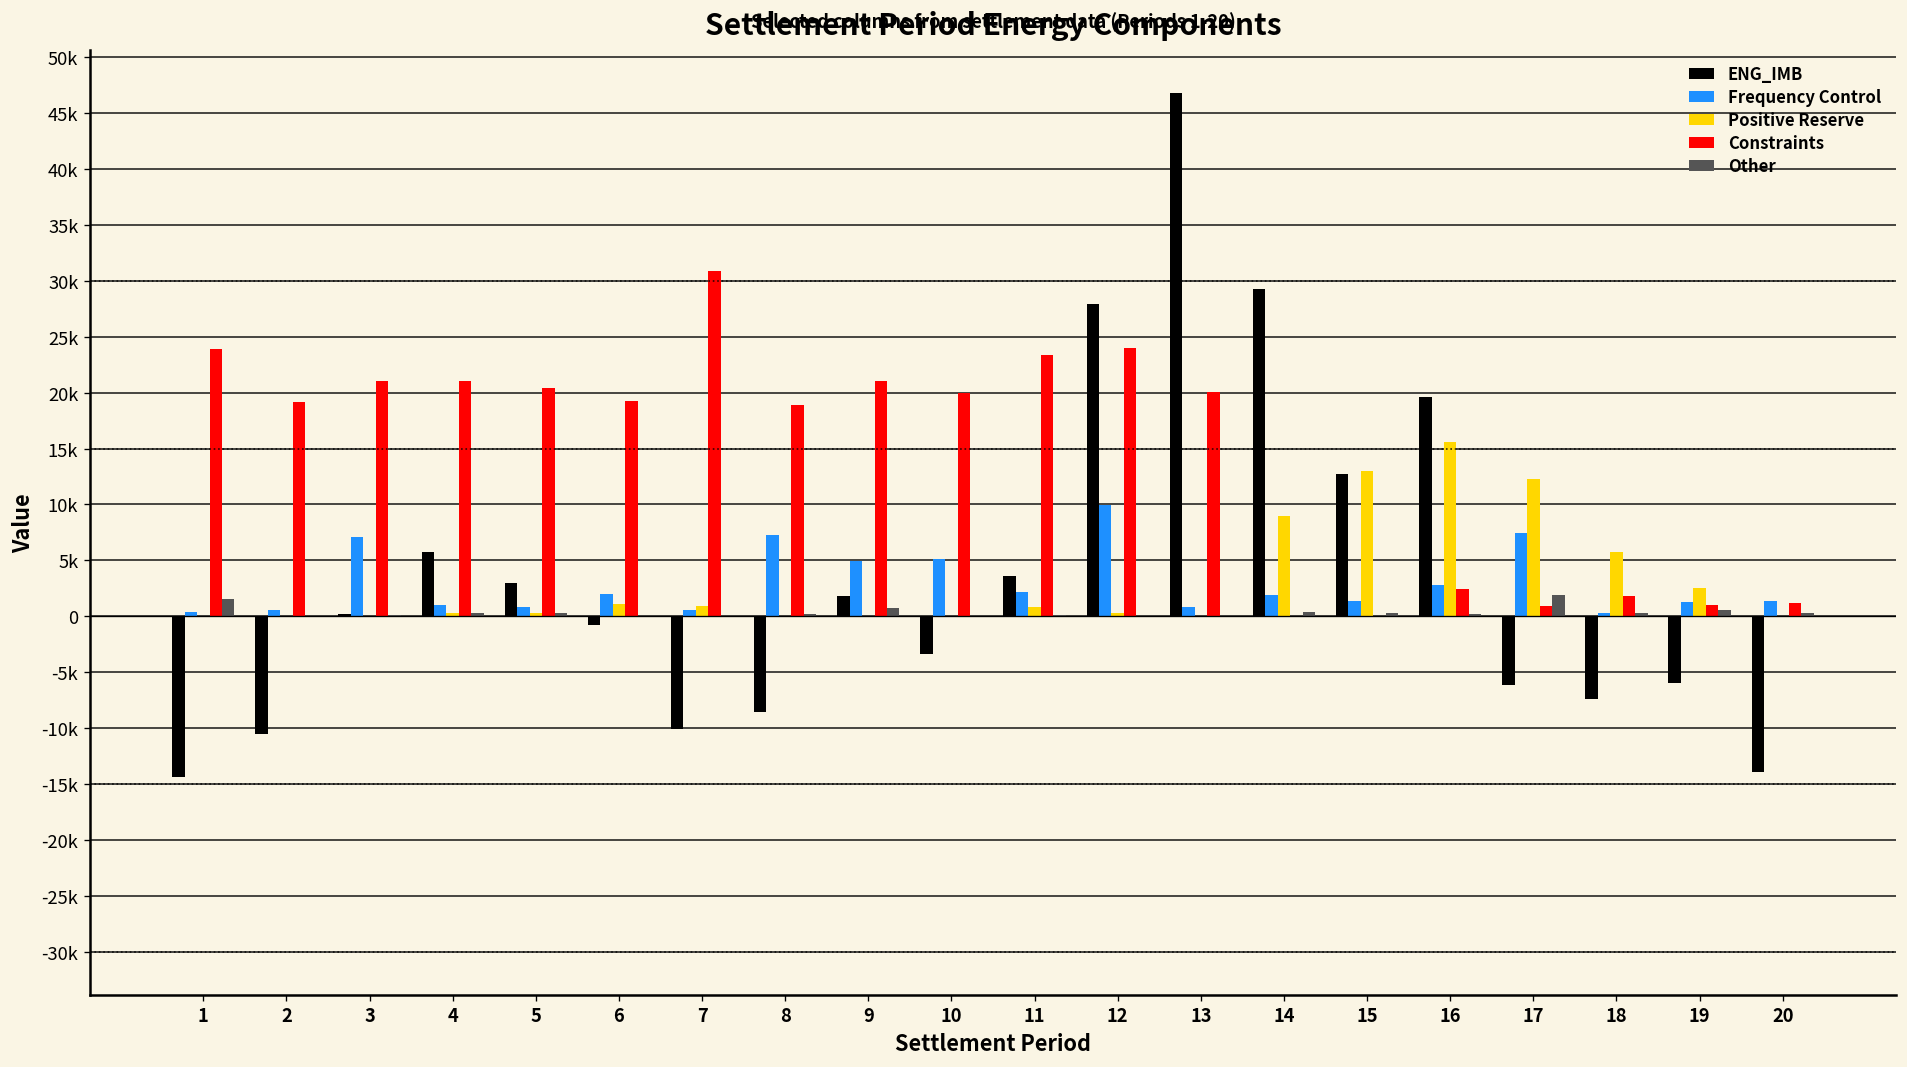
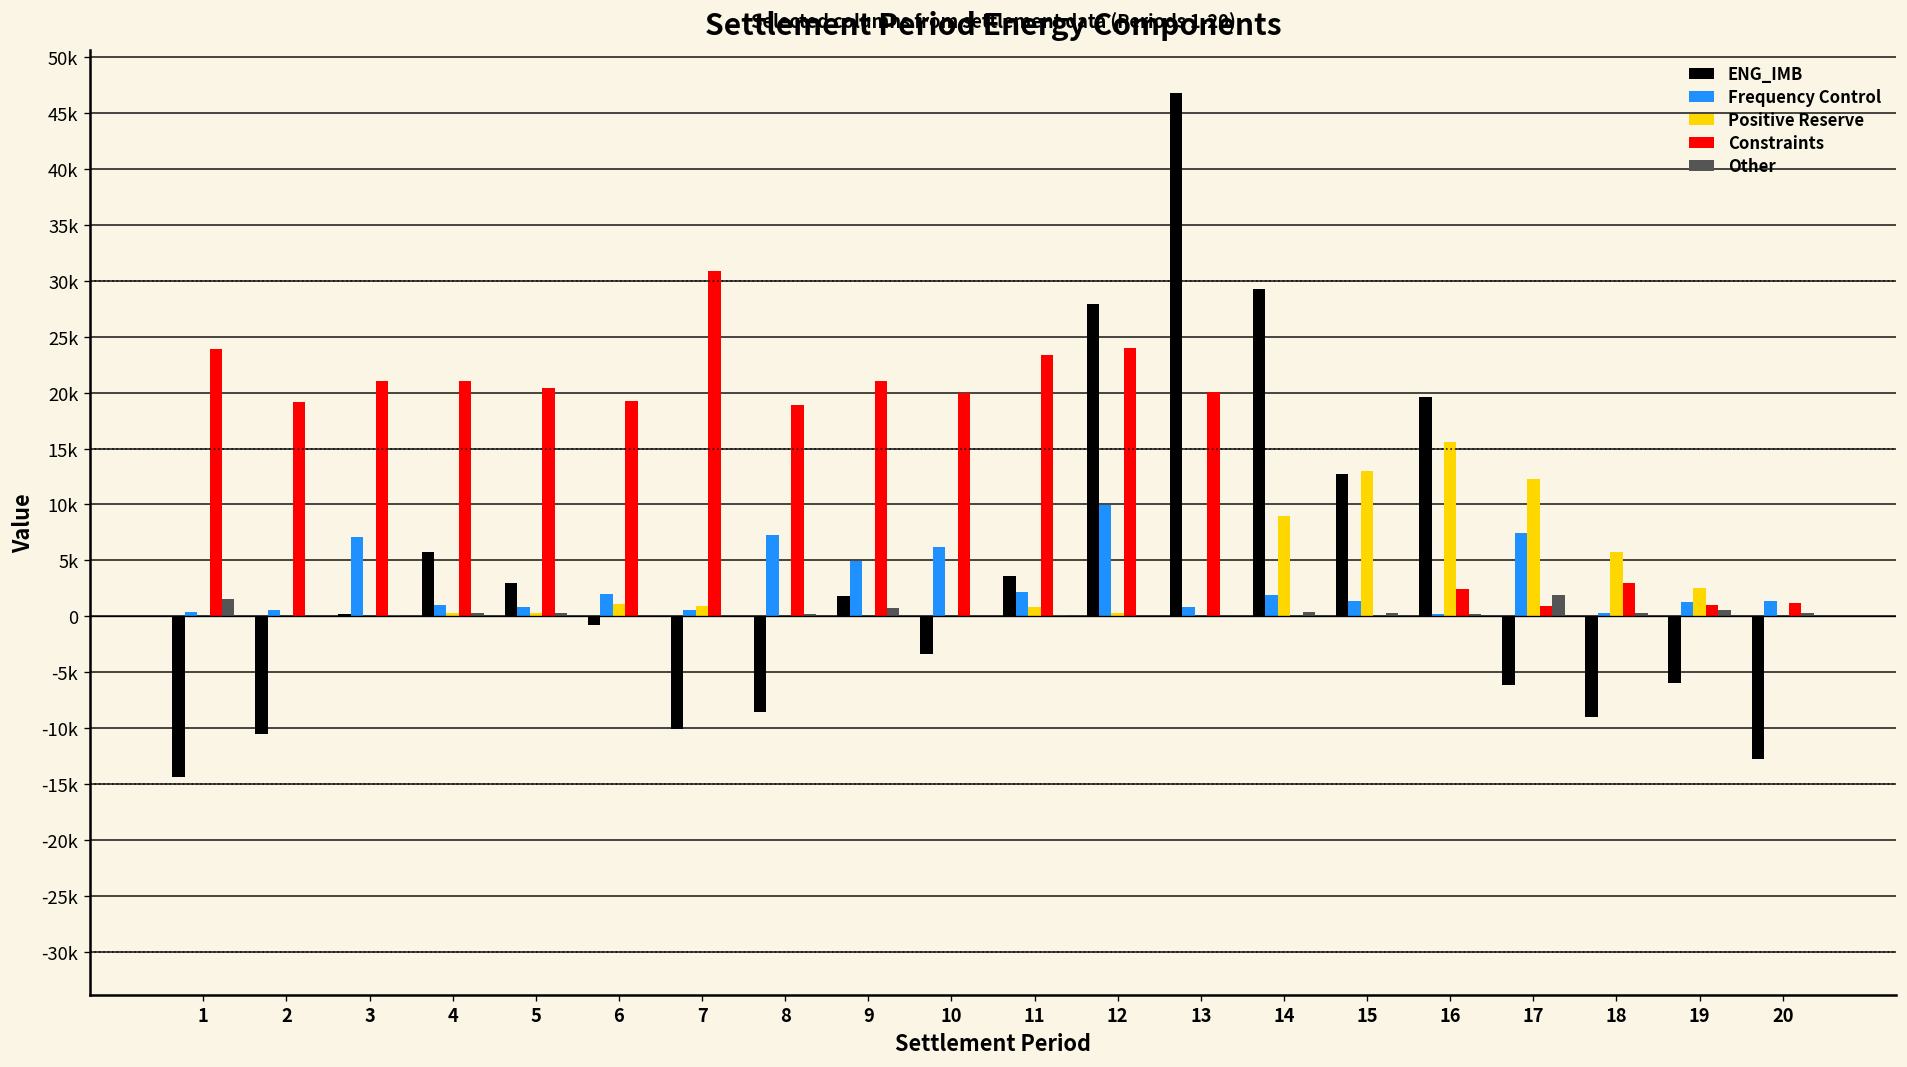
  {
    "ENG_IMB": {
      "1": -14000,
      "2": -11000,
      "4": 6000,
      "5": 3000,
      "6": -1000,
      "7": -10000,
      "8": -9000,
      "9": 2000,
      "10": -3000,
      "11": 4000,
      "12": 28000,
      "13": 47000,
      "14": 29000,
      "15": 13000,
      "16": 20000,
      "17": -6000,
-     "18": -7000,
+     "18": -9000,
      "19": -6000,
-     "20": -14000
+     "20": -13000
    },
    "Frequency Control": {
      "1": 0,
      "2": 1000,
      "3": 7000,
      "4": 1000,
      "5": 1000,
      "6": 2000,
      "7": 1000,
      "8": 7000,
      "9": 5000,
-     "10": 5000,
+     "10": 6000,
      "11": 2000,
      "12": 10000,
      "13": 1000,
      "14": 2000,
      "15": 1000,
-     "16": 3000,
+     "16": 0,
      "17": 7000,
      "18": 0,
      "19": 1000,
      "20": 1000
    },
    "Positive Reserve": {
      "1": 0,
      "2": 0,
      "4": 0,
      "5": 0,
      "6": 1000,
      "7": 1000,
      "8": 0,
      "10": 0,
      "11": 1000,
      "12": 0,
      "14": 9000,
      "15": 13000,
      "16": 16000,
      "17": 12000,
      "18": 6000,
      "19": 2000,
      "20": 0
    },
    "Constraints": {
      "1": 24000,
      "2": 19000,
      "3": 21000,
      "4": 21000,
      "5": 20000,
      "6": 19000,
      "7": 31000,
      "8": 19000,
      "9": 21000,
      "10": 20000,
      "11": 23000,
      "12": 24000,
      "13": 20000,
      "14": 0,
      "15": 0,
      "16": 2000,
      "17": 1000,
-     "18": 2000,
+     "18": 3000,
      "19": 1000,
      "20": 1000
    },
    "Other": {
      "1": 2000,
      "4": 0,
      "9": 1000,
      "12": 0,
      "13": 0,
      "14": 0,
      "15": 0,
      "17": 2000,
      "18": 0,
      "19": 1000,
      "20": 0
    }
  }
